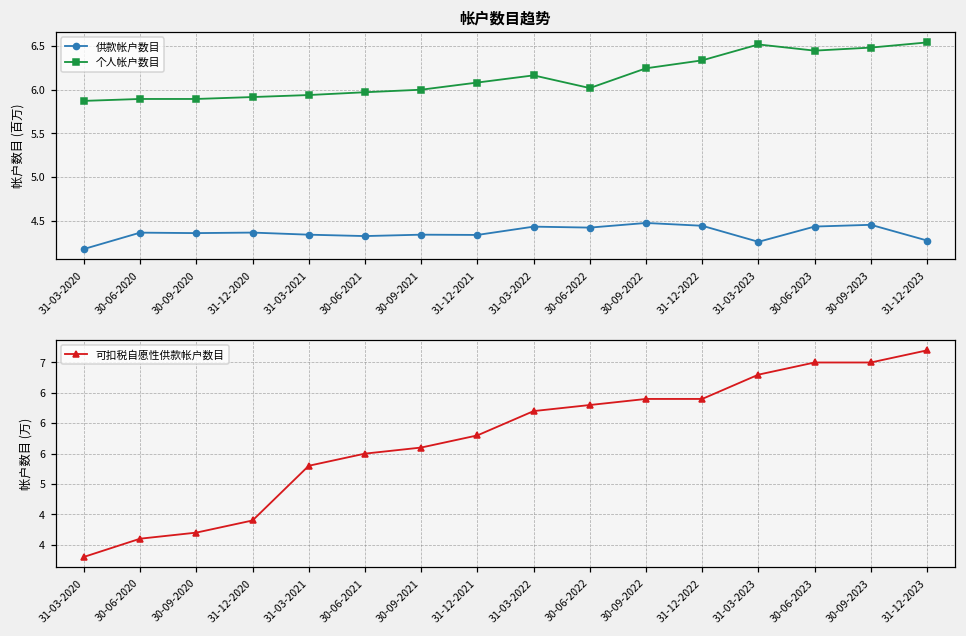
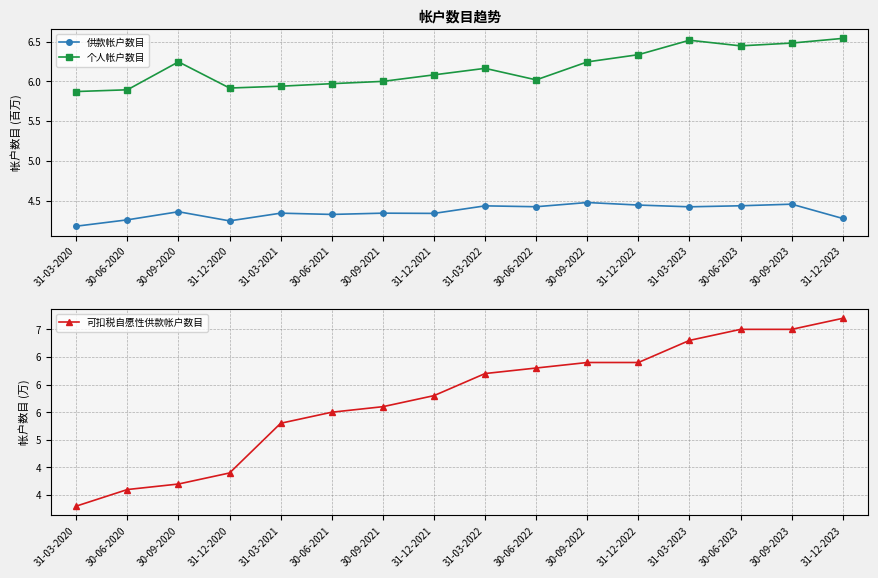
  {
    "帐户数目趋势": {
      "供款帐户数目": {
        "31-03-2020": 4.2,
-       "30-06-2020": 4.4,
+       "30-06-2020": 4.3,
        "30-09-2020": 4.4,
-       "31-12-2020": 4.4,
+       "31-12-2020": 4.2,
        "31-03-2021": 4.3,
        "30-06-2021": 4.3,
        "30-09-2021": 4.3,
        "31-12-2021": 4.3,
        "31-03-2022": 4.4,
        "30-06-2022": 4.4,
        "30-09-2022": 4.5,
        "31-12-2022": 4.4,
-       "31-03-2023": 4.3,
+       "31-03-2023": 4.4,
        "30-06-2023": 4.4,
        "30-09-2023": 4.5,
        "31-12-2023": 4.3
      },
      "个人帐户数目": {
        "31-03-2020": 5.9,
        "30-06-2020": 5.9,
-       "30-09-2020": 5.9,
+       "30-09-2020": 6.2,
        "31-12-2020": 5.9,
        "31-03-2021": 5.9,
        "30-06-2021": 6.0,
        "30-09-2021": 6.0,
        "31-12-2021": 6.1,
        "31-03-2022": 6.2,
        "30-06-2022": 6.0,
        "30-09-2022": 6.2,
        "31-12-2022": 6.3,
        "31-03-2023": 6.5,
        "30-06-2023": 6.4,
        "30-09-2023": 6.5,
        "31-12-2023": 6.5
      }
    }
  }
